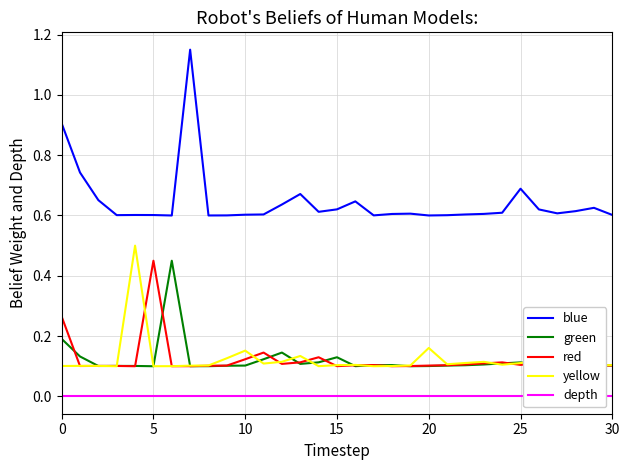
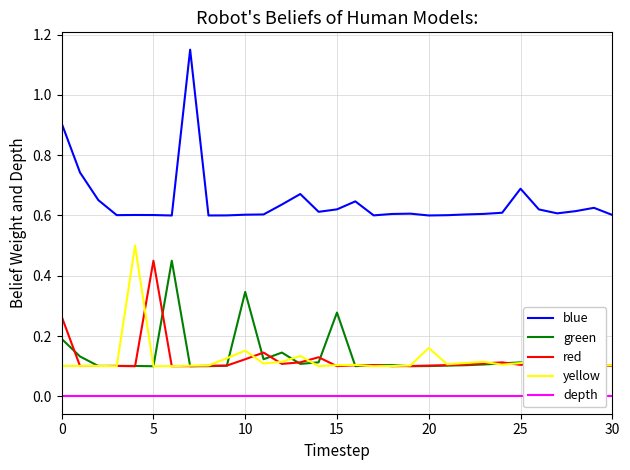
  {
    "blue": {
      "0": 0.91,
      "5": 0.60,
      "10": 0.60,
      "15": 0.62,
      "20": 0.60,
      "25": 0.69,
      "30": 0.60
    },
    "green": {
      "0": 0.19,
-     "10": 0.10,
-     "15": 0.13
+     "10": 0.35,
+     "15": 0.28
    },
    "red": {
      "0": 0.26,
      "5": 0.45,
      "10": 0.12
    },
    "yellow": {
      "0": 0.10,
      "10": 0.15,
      "20": 0.16
    },
    "depth": {
      "0": 0.00,
      "5": 0.00,
      "10": 0.00,
      "15": 0.00,
      "20": 0.00,
      "25": 0.00,
      "30": 0.00
    }
  }
